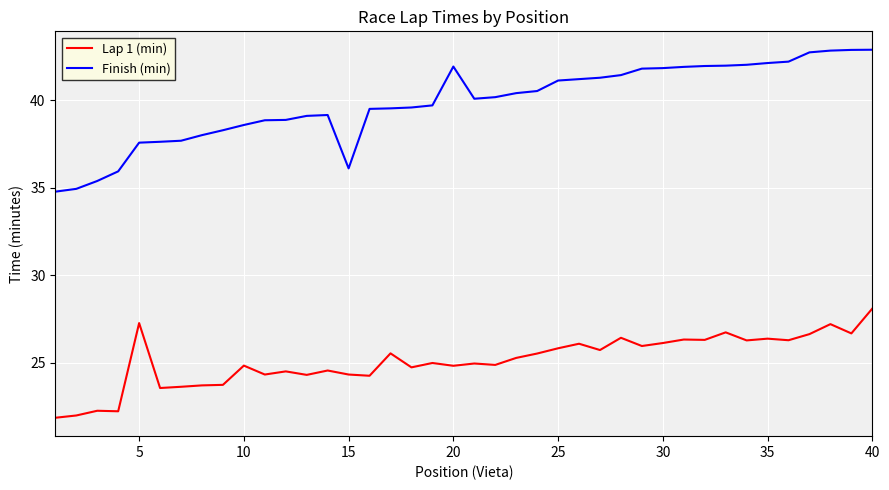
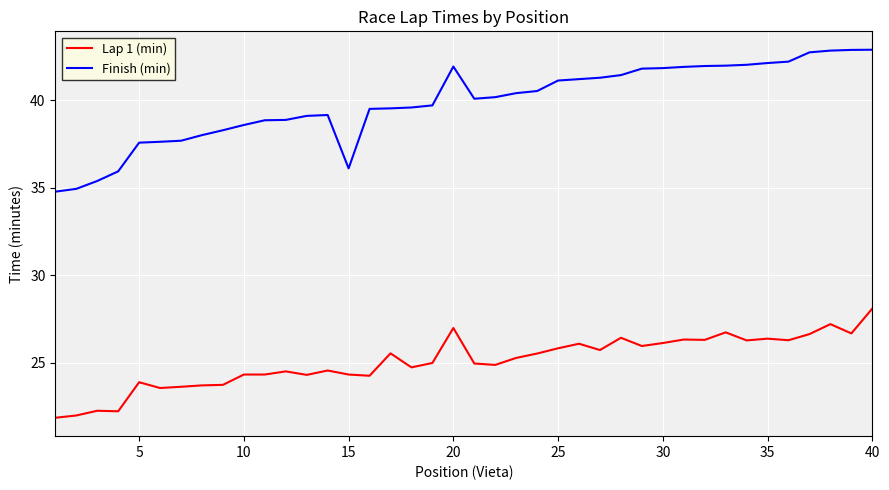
  {
    "Lap 1 (min)": {
-     "5": 27.3,
-     "10": 24.8,
+     "5": 23.9,
+     "10": 24.3,
      "15": 24.3,
-     "20": 24.8,
+     "20": 27.0,
      "25": 25.8,
      "30": 26.1,
      "35": 26.4,
      "40": 28.1
    },
    "Finish (min)": {
      "5": 37.6,
      "10": 38.6,
      "15": 36.1,
      "20": 41.9,
      "25": 41.1,
      "30": 41.8,
      "35": 42.1,
      "40": 42.9
    }
  }
